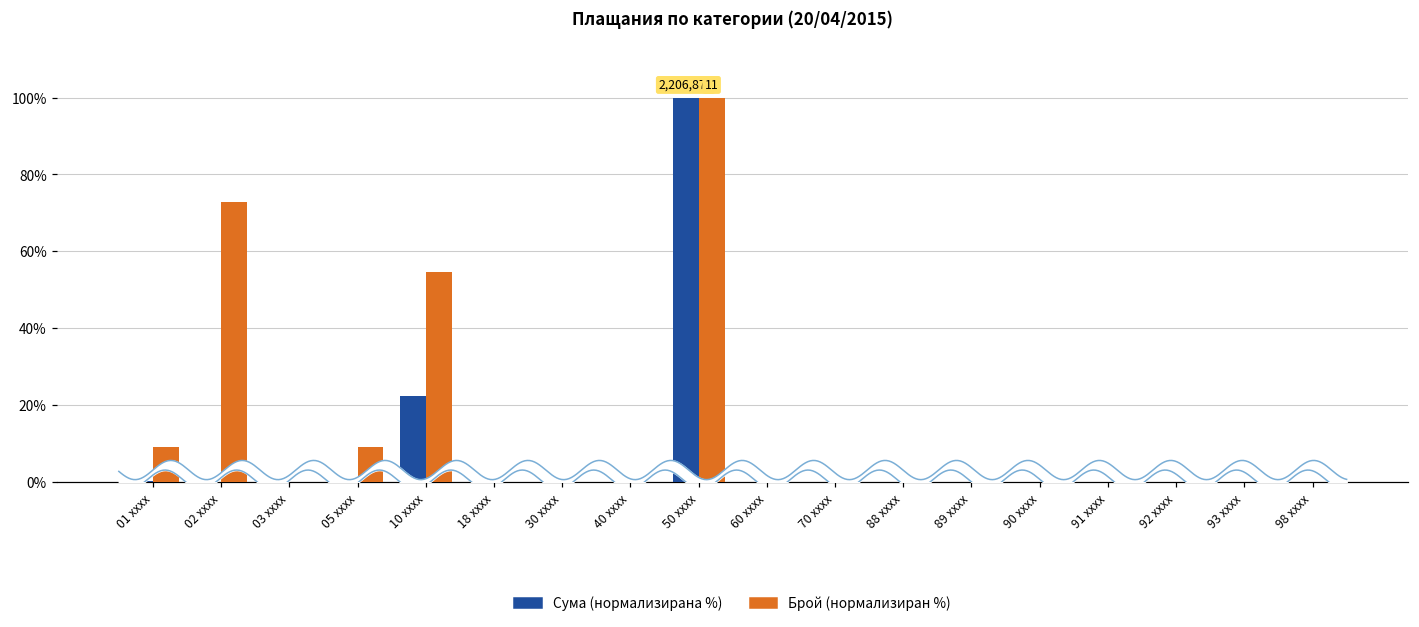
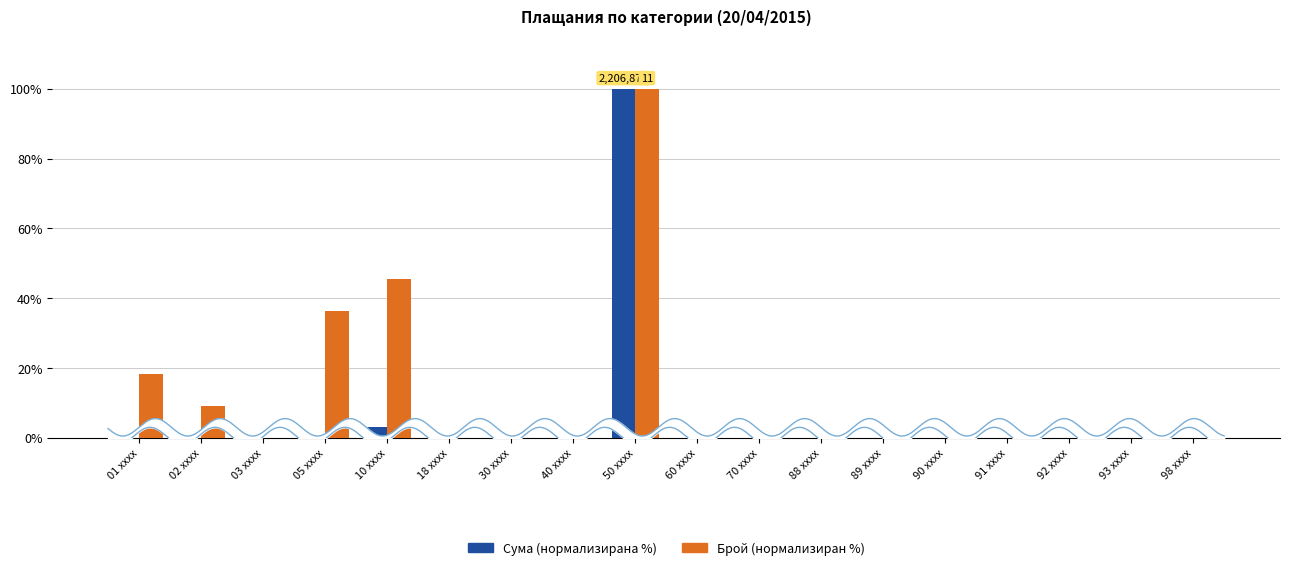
  {
    "Сума (нормализирана %)": {
      "03 xxxx": "0%",
-     "10 xxxx": "22%",
+     "10 xxxx": "3%",
      "18 xxxx": "0%",
      "30 xxxx": "0%",
      "40 xxxx": "0%",
      "60 xxxx": "0%",
      "70 xxxx": "0%",
      "88 xxxx": "0%",
      "89 xxxx": "0%",
      "90 xxxx": "0%",
      "91 xxxx": "0%",
      "92 xxxx": "0%",
      "93 xxxx": "0%",
      "98 xxxx": "0%"
    },
    "Брой (нормализиран %)": {
-     "01 xxxx": "9%",
-     "02 xxxx": "73%",
+     "01 xxxx": "18%",
+     "02 xxxx": "9%",
      "03 xxxx": "0%",
-     "05 xxxx": "9%",
-     "10 xxxx": "55%",
+     "05 xxxx": "36%",
+     "10 xxxx": "45%",
      "18 xxxx": "0%",
      "30 xxxx": "0%",
      "40 xxxx": "0%",
      "60 xxxx": "0%",
      "70 xxxx": "0%",
      "88 xxxx": "0%",
      "89 xxxx": "0%",
      "90 xxxx": "0%",
      "91 xxxx": "0%",
      "92 xxxx": "0%",
      "93 xxxx": "0%",
      "98 xxxx": "0%"
    }
  }
